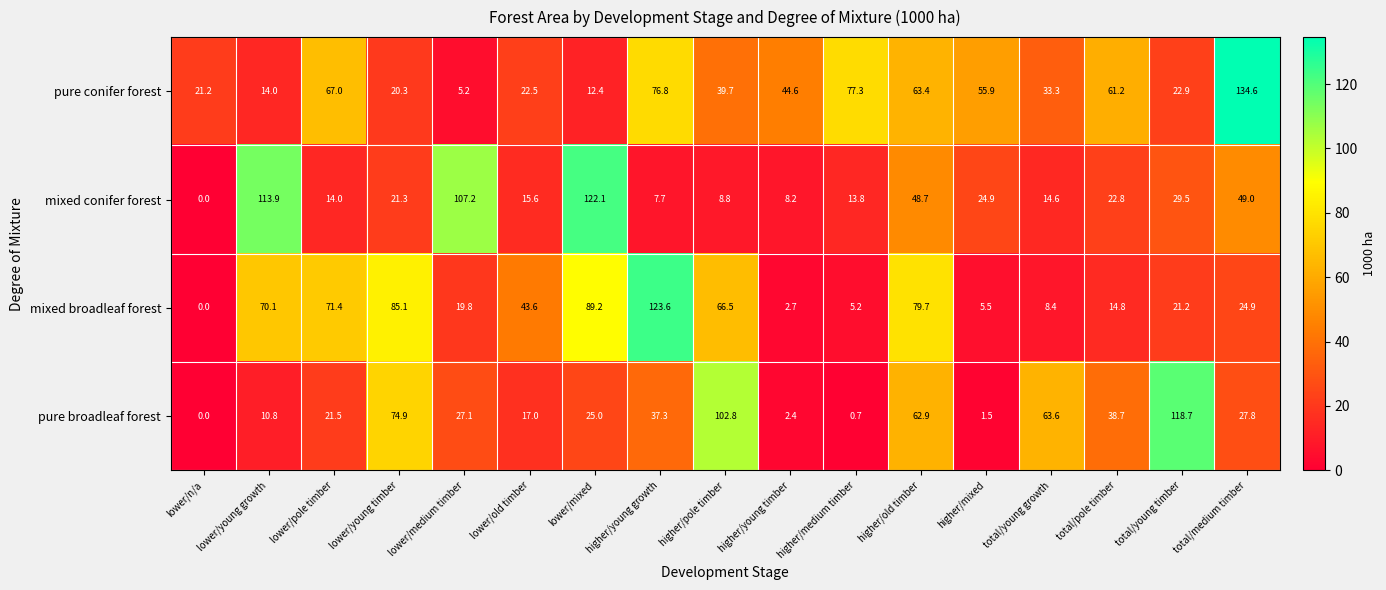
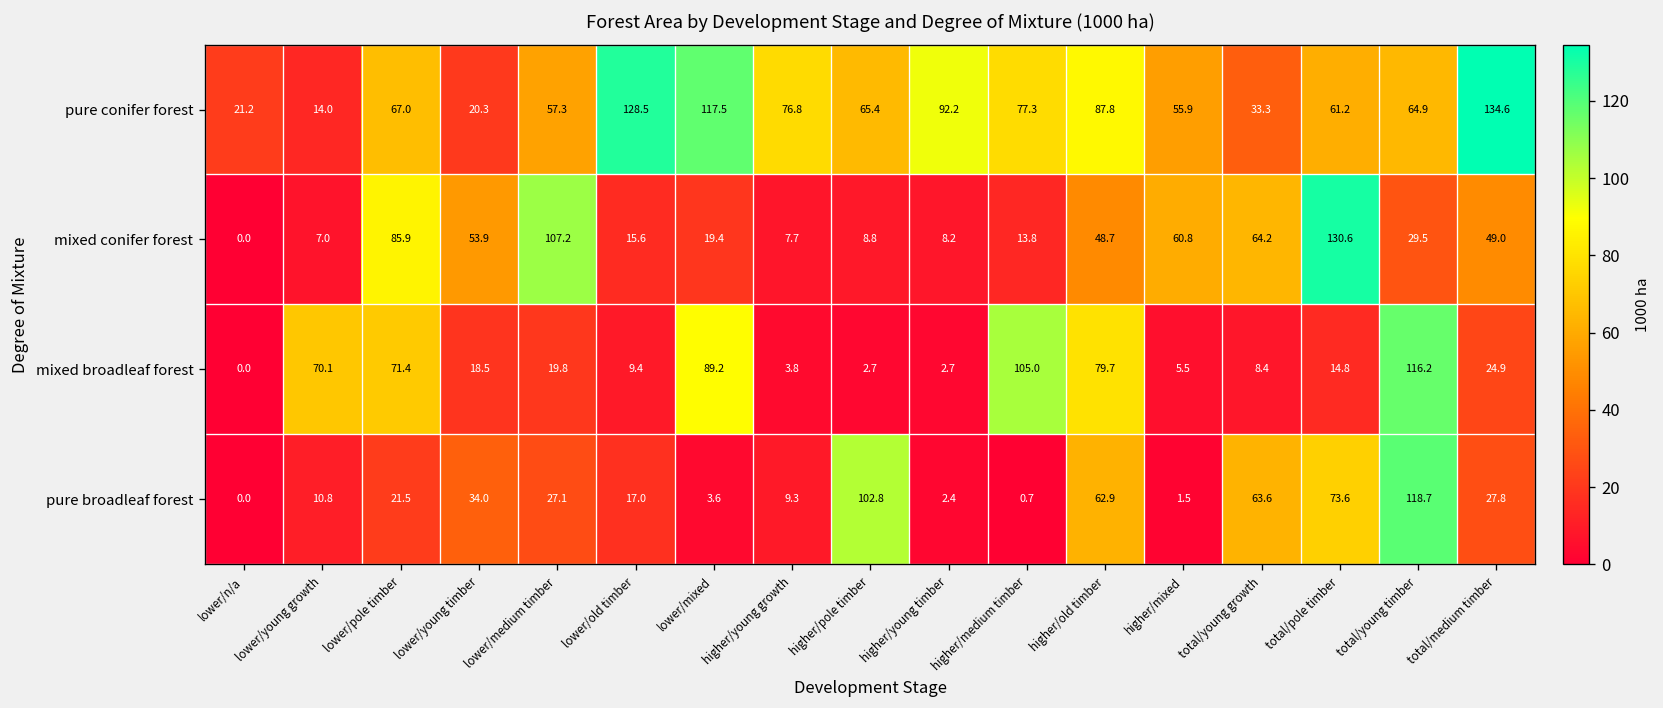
  {
    "pure conifer forest": {
      "lower/n/a": 21.2,
      "lower/young growth": 14.0,
      "lower/pole timber": 67.0,
      "lower/young timber": 20.3,
-     "lower/medium timber": 5.2,
-     "lower/old timber": 22.5,
-     "lower/mixed": 12.4,
+     "lower/medium timber": 57.3,
+     "lower/old timber": 128.5,
+     "lower/mixed": 117.5,
      "higher/young growth": 76.8,
-     "higher/pole timber": 39.7,
-     "higher/young timber": 44.6,
+     "higher/pole timber": 65.4,
+     "higher/young timber": 92.2,
      "higher/medium timber": 77.3,
-     "higher/old timber": 63.4,
+     "higher/old timber": 87.8,
      "higher/mixed": 55.9,
      "total/young growth": 33.3,
      "total/pole timber": 61.2,
-     "total/young timber": 22.9,
+     "total/young timber": 64.9,
      "total/medium timber": 134.6
    },
    "mixed conifer forest": {
      "lower/n/a": 0.0,
-     "lower/young growth": 113.9,
-     "lower/pole timber": 14.0,
-     "lower/young timber": 21.3,
+     "lower/young growth": 7.0,
+     "lower/pole timber": 85.9,
+     "lower/young timber": 53.9,
      "lower/medium timber": 107.2,
      "lower/old timber": 15.6,
-     "lower/mixed": 122.1,
+     "lower/mixed": 19.4,
      "higher/young growth": 7.7,
      "higher/pole timber": 8.8,
      "higher/young timber": 8.2,
      "higher/medium timber": 13.8,
      "higher/old timber": 48.7,
-     "higher/mixed": 24.9,
-     "total/young growth": 14.6,
-     "total/pole timber": 22.8,
+     "higher/mixed": 60.8,
+     "total/young growth": 64.2,
+     "total/pole timber": 130.6,
      "total/young timber": 29.5,
      "total/medium timber": 49.0
    },
    "mixed broadleaf forest": {
      "lower/n/a": 0.0,
      "lower/young growth": 70.1,
      "lower/pole timber": 71.4,
-     "lower/young timber": 85.1,
+     "lower/young timber": 18.5,
      "lower/medium timber": 19.8,
-     "lower/old timber": 43.6,
+     "lower/old timber": 9.4,
      "lower/mixed": 89.2,
-     "higher/young growth": 123.6,
-     "higher/pole timber": 66.5,
+     "higher/young growth": 3.8,
+     "higher/pole timber": 2.7,
      "higher/young timber": 2.7,
-     "higher/medium timber": 5.2,
+     "higher/medium timber": 105.0,
      "higher/old timber": 79.7,
      "higher/mixed": 5.5,
      "total/young growth": 8.4,
      "total/pole timber": 14.8,
-     "total/young timber": 21.2,
+     "total/young timber": 116.2,
      "total/medium timber": 24.9
    },
    "pure broadleaf forest": {
      "lower/n/a": 0.0,
      "lower/young growth": 10.8,
      "lower/pole timber": 21.5,
-     "lower/young timber": 74.9,
+     "lower/young timber": 34.0,
      "lower/medium timber": 27.1,
      "lower/old timber": 17.0,
-     "lower/mixed": 25.0,
-     "higher/young growth": 37.3,
+     "lower/mixed": 3.6,
+     "higher/young growth": 9.3,
      "higher/pole timber": 102.8,
      "higher/young timber": 2.4,
      "higher/medium timber": 0.7,
      "higher/old timber": 62.9,
      "higher/mixed": 1.5,
      "total/young growth": 63.6,
-     "total/pole timber": 38.7,
+     "total/pole timber": 73.6,
      "total/young timber": 118.7,
      "total/medium timber": 27.8
    }
  }
